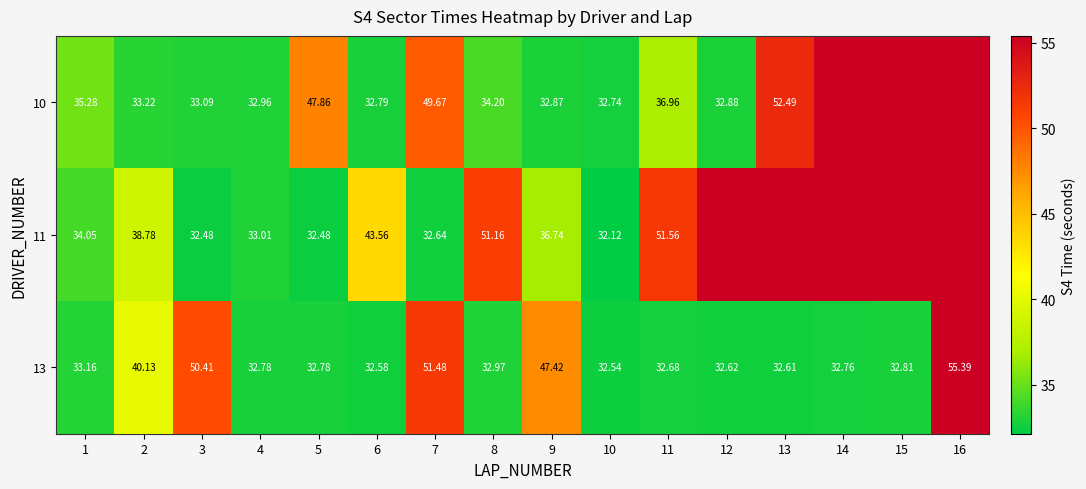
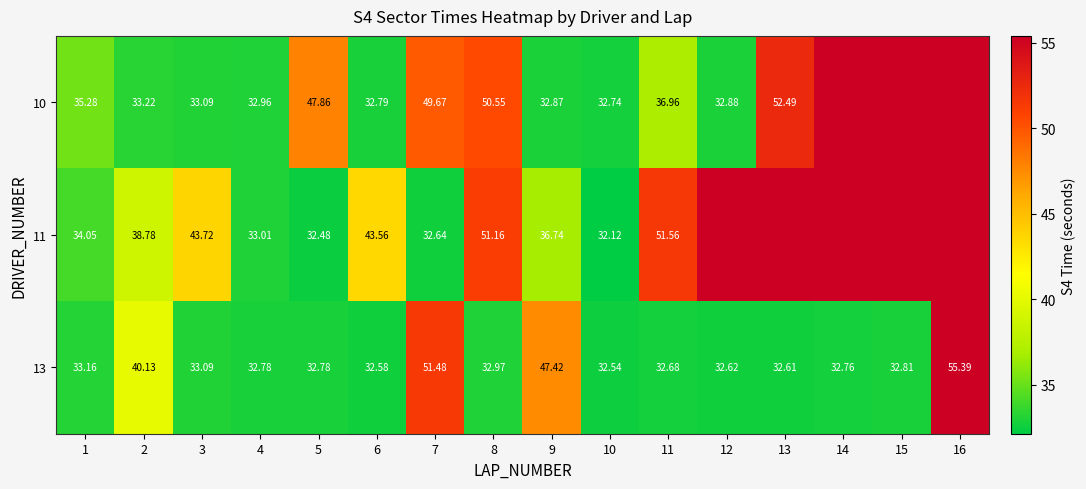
  {
    "10": {
      "1": 35.28,
      "2": 33.22,
      "3": 33.09,
      "4": 32.96,
      "5": 47.86,
      "6": 32.79,
      "7": 49.67,
-     "8": 34.20,
+     "8": 50.55,
      "9": 32.87,
      "10": 32.74,
      "11": 36.96,
      "12": 32.88,
      "13": 52.49
    },
    "11": {
      "1": 34.05,
      "2": 38.78,
-     "3": 32.48,
+     "3": 43.72,
      "4": 33.01,
      "5": 32.48,
      "6": 43.56,
      "7": 32.64,
      "8": 51.16,
      "9": 36.74,
      "10": 32.12,
      "11": 51.56
    },
    "13": {
      "1": 33.16,
      "2": 40.13,
-     "3": 50.41,
+     "3": 33.09,
      "4": 32.78,
      "5": 32.78,
      "6": 32.58,
      "7": 51.48,
      "8": 32.97,
      "9": 47.42,
      "10": 32.54,
      "11": 32.68,
      "12": 32.62,
      "13": 32.61,
      "14": 32.76,
      "15": 32.81,
      "16": 55.39
    }
  }
